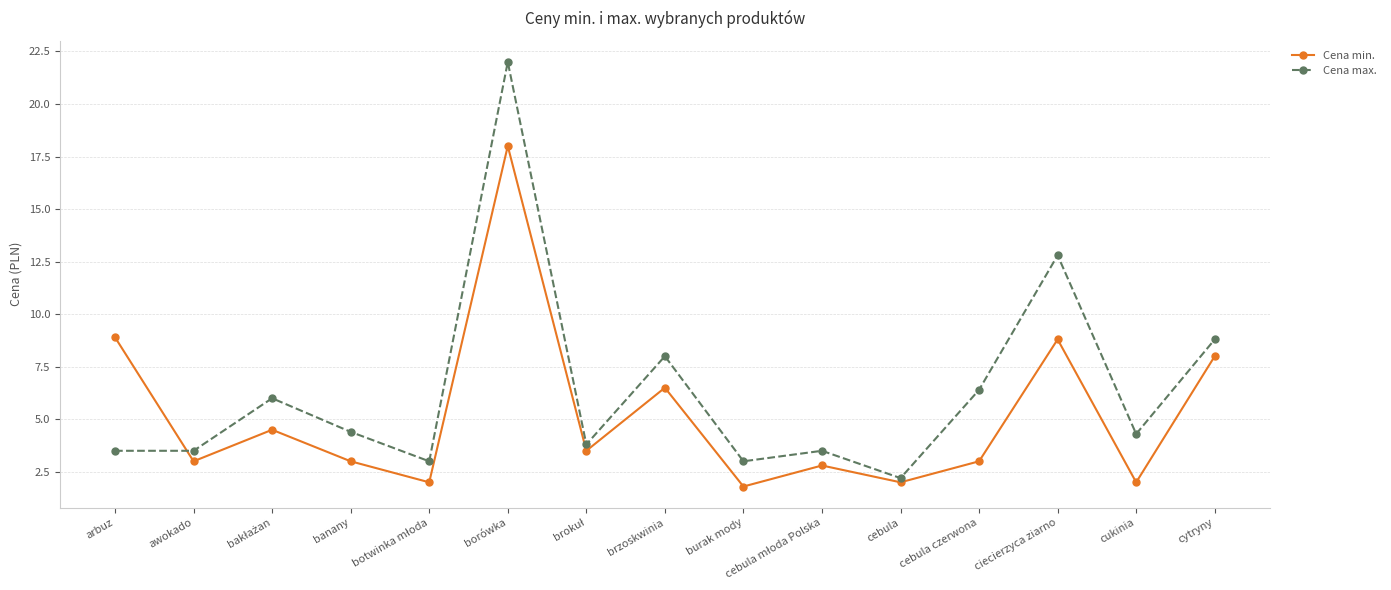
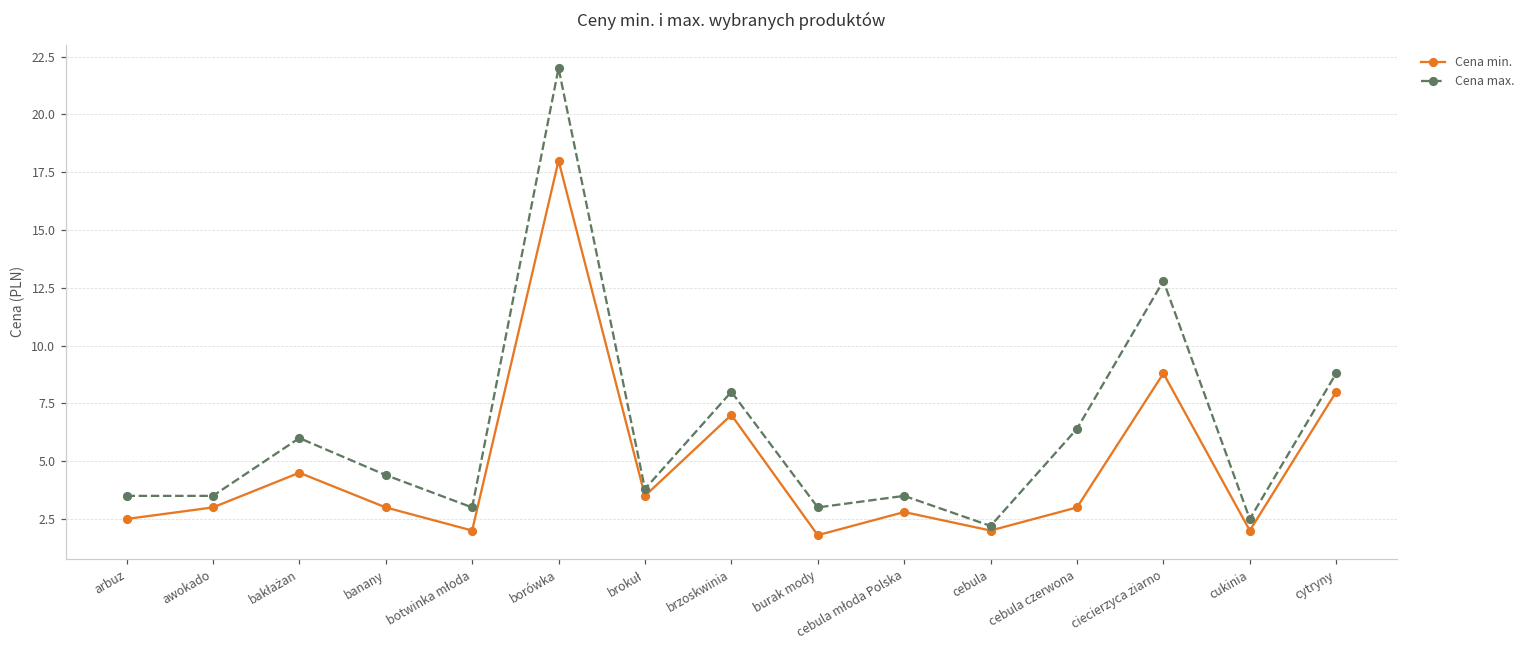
  {
    "Cena min.": {
-     "arbuz": 8.9,
+     "arbuz": 2.5,
      "awokado": 3.0,
      "bakłażan": 4.5,
      "banany": 3.0,
      "botwinka młoda": 2.0,
      "borówka": 18.0,
      "brokuł": 3.5,
-     "brzoskwinia": 6.5,
+     "brzoskwinia": 7.0,
      "burak mody": 1.8,
      "cebula młoda Polska": 2.8,
      "cebula": 2.0,
      "cebula czerwona": 3.0,
      "ciecierzyca ziarno": 8.8,
      "cukinia": 2.0,
      "cytryny": 8.0
    },
    "Cena max.": {
      "arbuz": 3.5,
      "awokado": 3.5,
      "bakłażan": 6.0,
      "banany": 4.4,
      "botwinka młoda": 3.0,
      "borówka": 22.0,
      "brokuł": 3.8,
      "brzoskwinia": 8.0,
      "burak mody": 3.0,
      "cebula młoda Polska": 3.5,
      "cebula": 2.2,
      "cebula czerwona": 6.4,
      "ciecierzyca ziarno": 12.8,
-     "cukinia": 4.3,
+     "cukinia": 2.5,
      "cytryny": 8.8
    }
  }
